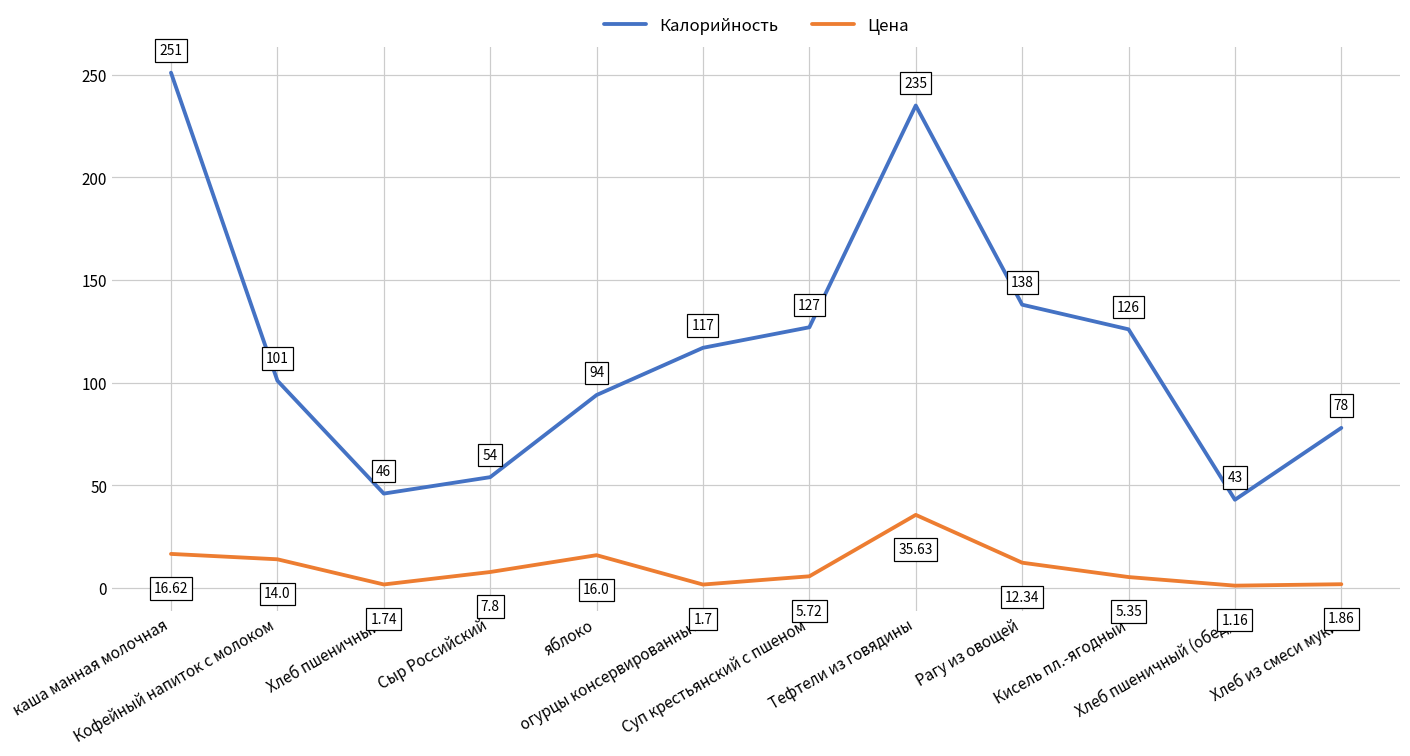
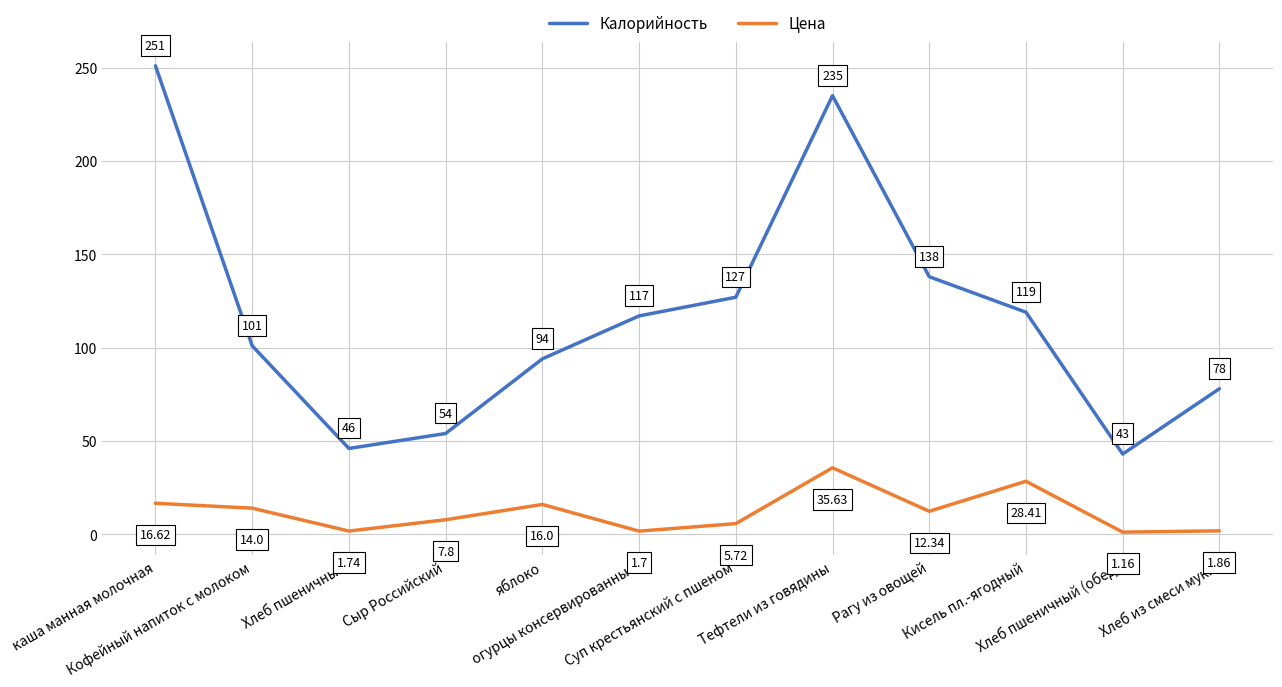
  {
    "Калорийность": {
-     "Кисель пл.-ягодный": 126
+     "Кисель пл.-ягодный": 119
    },
    "Цена": {
-     "Кисель пл.-ягодный": 5.35
+     "Кисель пл.-ягодный": 28.41
    }
  }
